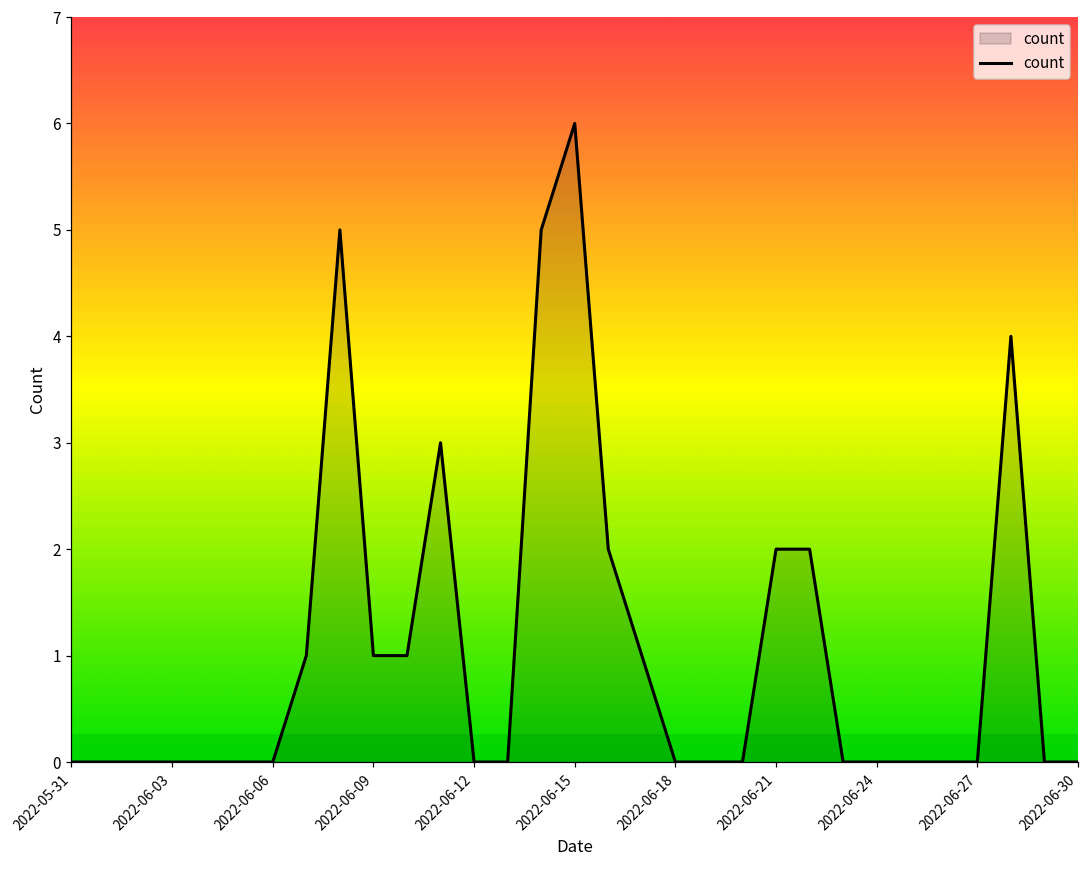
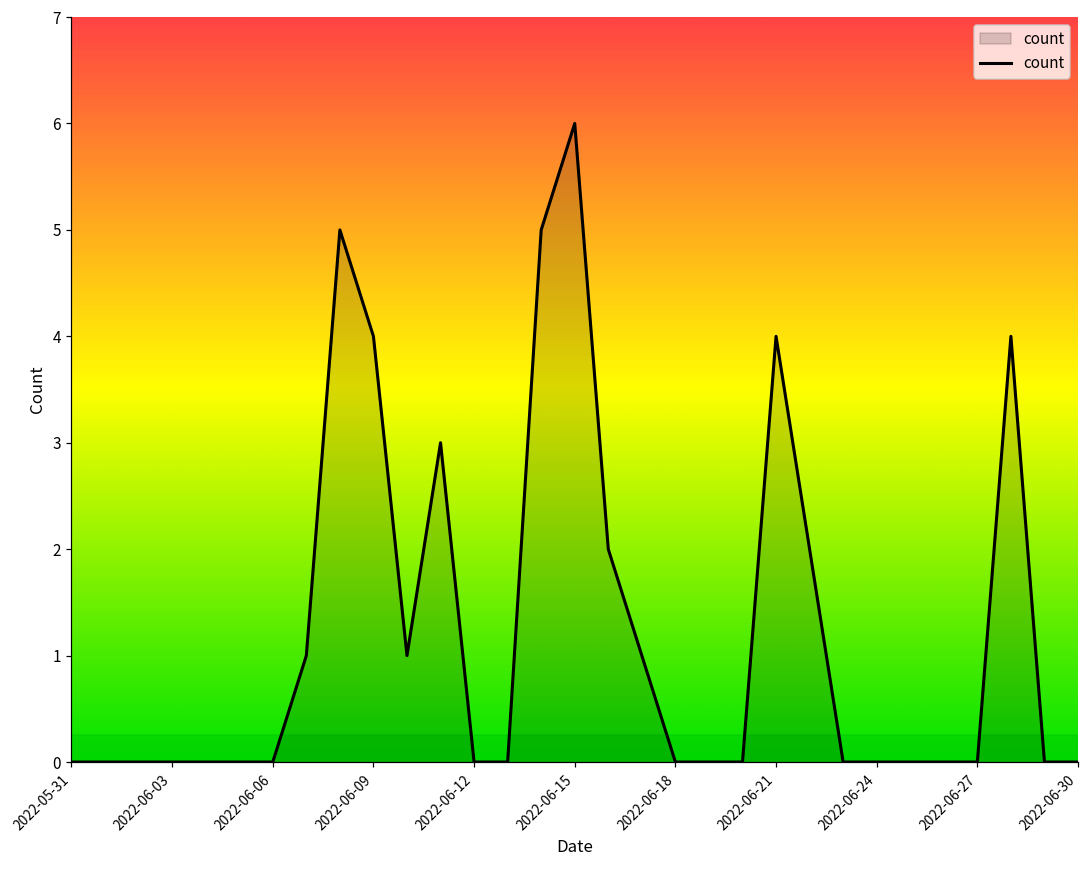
  {
-   "2022-06-09": 1,
+   "2022-06-09": 4,
    "2022-06-15": 6,
-   "2022-06-21": 2
+   "2022-06-21": 4
  }
